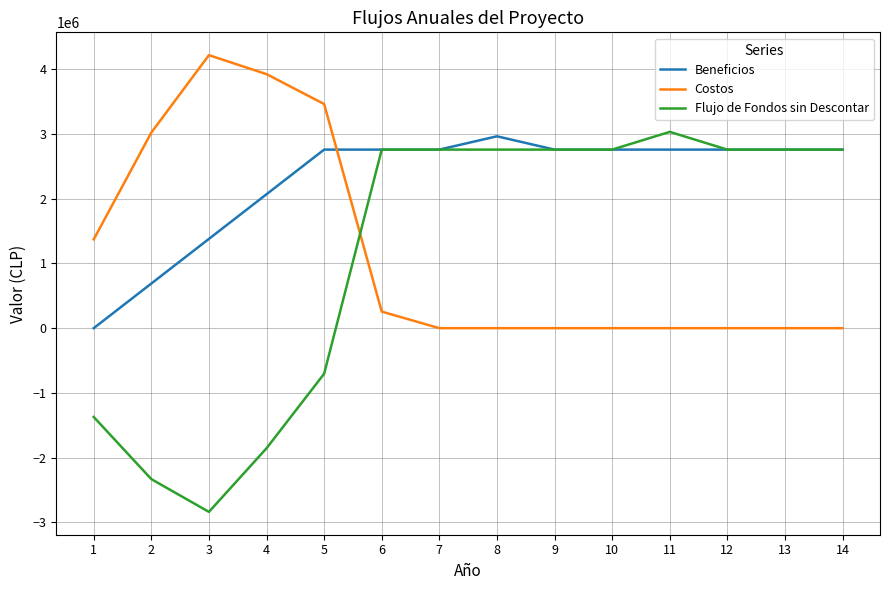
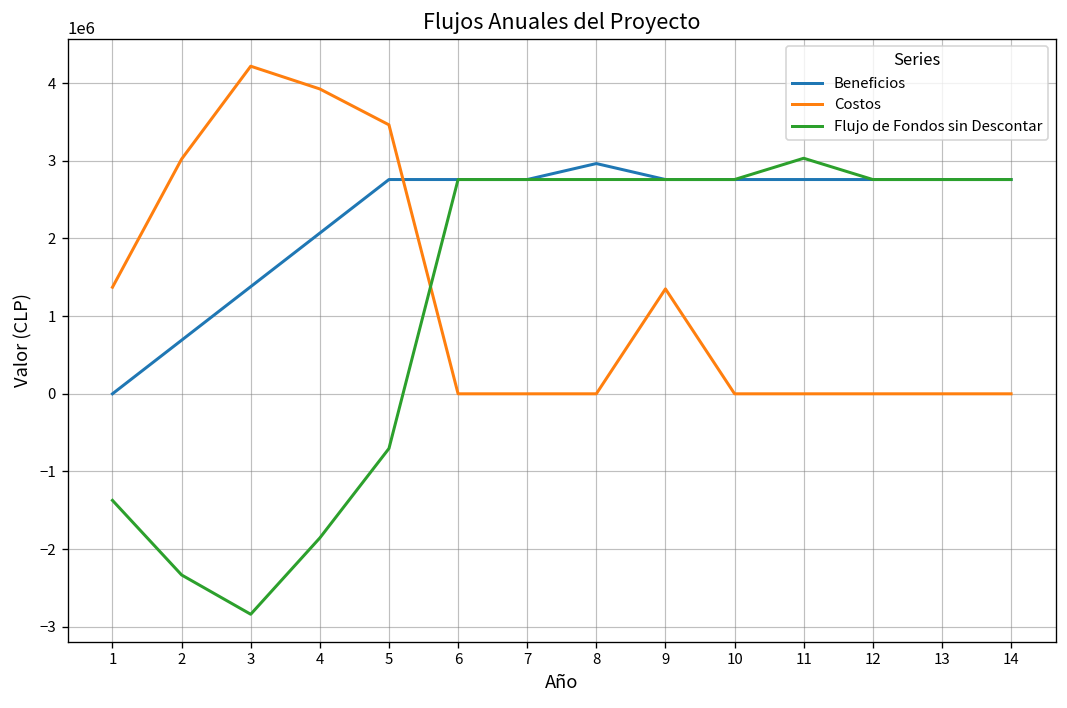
  {
    "Beneficios": {
      "1": 0,
      "2": 700000,
      "3": 1400000,
      "4": 2100000,
      "5": 2800000,
      "8": 3000000,
      "11": 2800000
    },
    "Costos": {
      "1": 1400000,
      "2": 3000000,
      "3": 4200000,
      "4": 3900000,
      "5": 3500000,
-     "6": 300000,
+     "6": 0,
      "7": 0,
      "8": 0,
-     "9": 0,
+     "9": 1400000,
      "10": 0,
      "11": 0,
      "12": 0,
      "13": 0,
      "14": 0
    },
    "Flujo de Fondos sin Descontar": {
      "1": -1400000,
      "2": -2300000,
      "3": -2800000,
      "4": -1900000,
      "5": -700000,
      "8": 2800000,
      "11": 3000000
    }
  }
